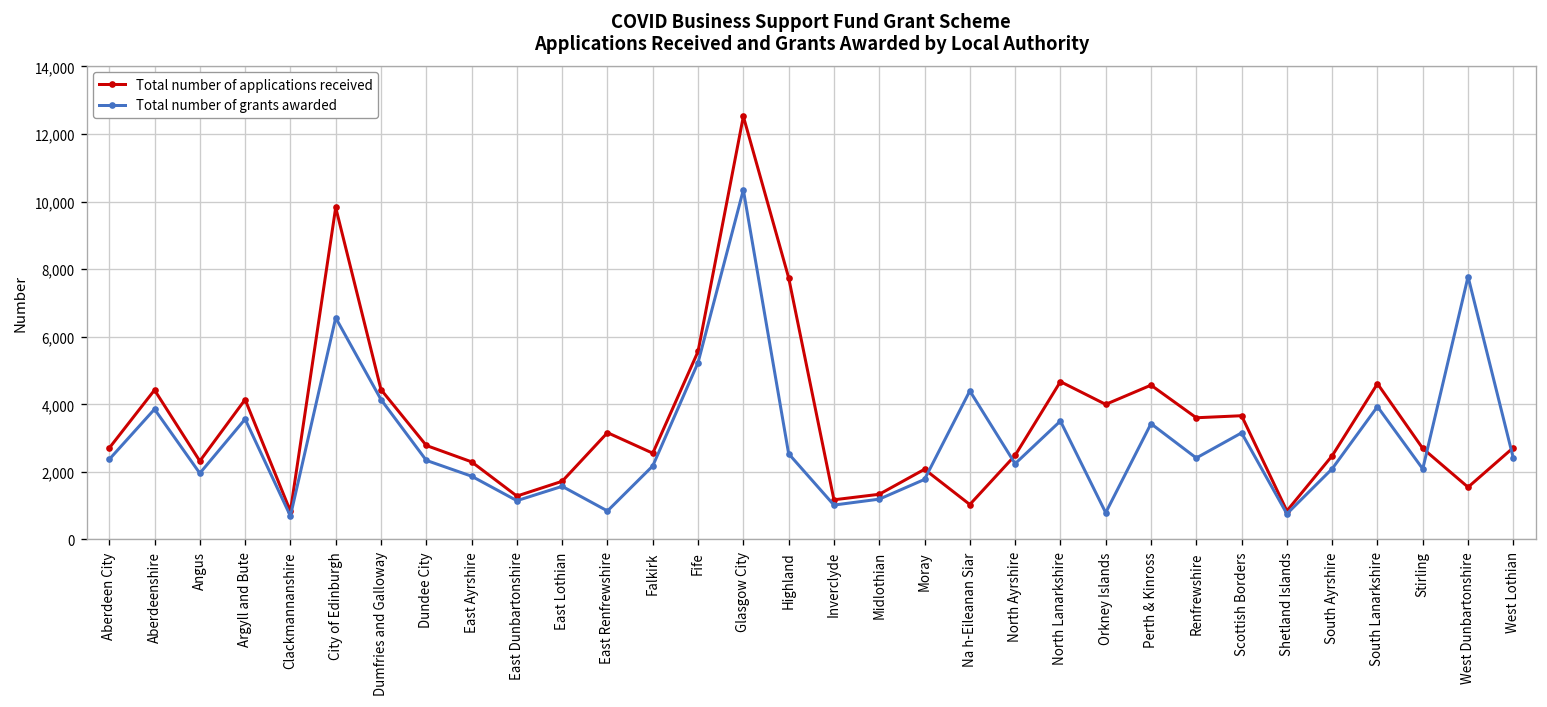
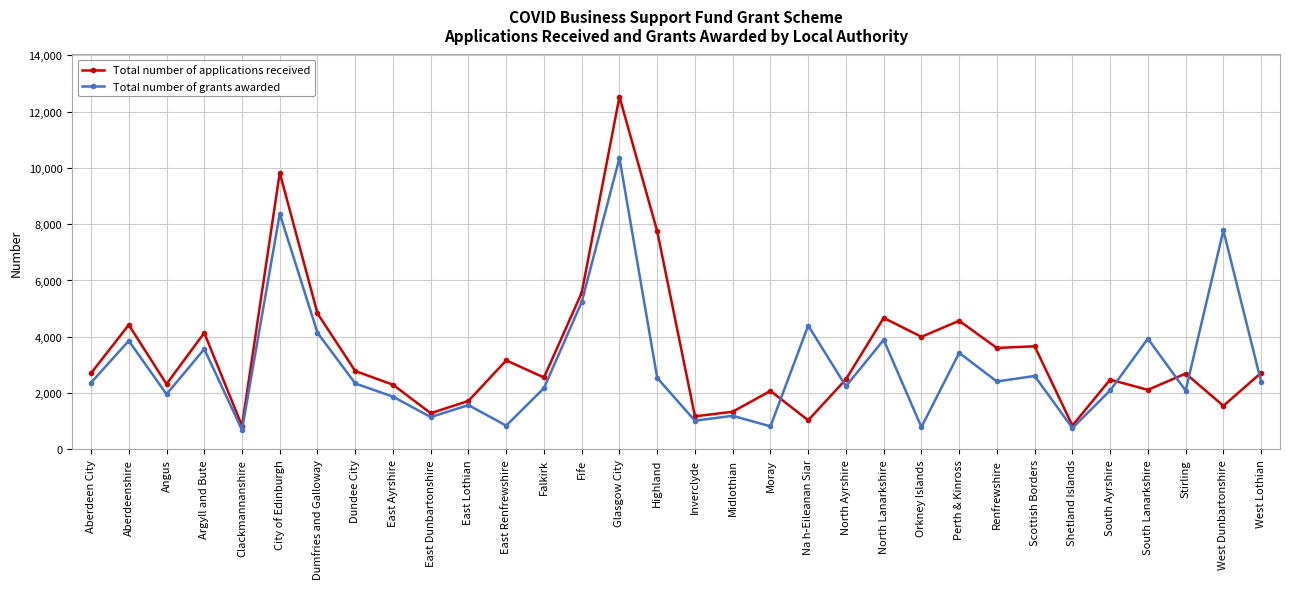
  {
    "Total number of applications received": {
      "Aberdeen City": "2,700",
      "Aberdeenshire": "4,400",
      "Angus": "2,300",
      "Argyll and Bute": "4,100",
      "Clackmannanshire": "800",
      "City of Edinburgh": "9,800",
-     "Dumfries and Galloway": "4,400",
+     "Dumfries and Galloway": "4,800",
      "Dundee City": "2,800",
      "East Ayrshire": "2,300",
      "East Dunbartonshire": "1,300",
      "East Lothian": "1,700",
      "East Renfrewshire": "3,200",
      "Falkirk": "2,600",
      "Fife": "5,600",
      "Glasgow City": "12,500",
      "Highland": "7,700",
      "Inverclyde": "1,200",
      "Midlothian": "1,300",
      "Moray": "2,100",
      "Na h-Eileanan Siar": "1,000",
      "North Ayrshire": "2,500",
      "North Lanarkshire": "4,700",
      "Orkney Islands": "4,000",
      "Perth & Kinross": "4,600",
      "Renfrewshire": "3,600",
      "Scottish Borders": "3,700",
      "South Ayrshire": "2,500",
-     "South Lanarkshire": "4,600",
+     "South Lanarkshire": "2,100",
      "Stirling": "2,700",
      "West Dunbartonshire": "1,500",
      "West Lothian": "2,700"
    },
    "Total number of grants awarded": {
      "Aberdeen City": "2,400",
      "Aberdeenshire": "3,900",
      "Angus": "2,000",
      "Argyll and Bute": "3,600",
      "Clackmannanshire": "700",
-     "City of Edinburgh": "6,600",
+     "City of Edinburgh": "8,400",
      "Dumfries and Galloway": "4,100",
      "Dundee City": "2,300",
      "East Ayrshire": "1,900",
      "East Dunbartonshire": "1,100",
      "East Lothian": "1,600",
      "East Renfrewshire": "800",
      "Falkirk": "2,200",
      "Fife": "5,200",
      "Glasgow City": "10,300",
      "Highland": "2,500",
      "Inverclyde": "1,000",
      "Midlothian": "1,200",
-     "Moray": "1,800",
+     "Moray": "800",
      "Na h-Eileanan Siar": "4,400",
      "North Ayrshire": "2,200",
-     "North Lanarkshire": "3,500",
+     "North Lanarkshire": "3,900",
      "Orkney Islands": "800",
      "Perth & Kinross": "3,400",
      "Renfrewshire": "2,400",
-     "Scottish Borders": "3,200",
+     "Scottish Borders": "2,600",
      "South Ayrshire": "2,100",
      "South Lanarkshire": "3,900",
      "Stirling": "2,100",
      "West Dunbartonshire": "7,800",
      "West Lothian": "2,400"
    }
  }
